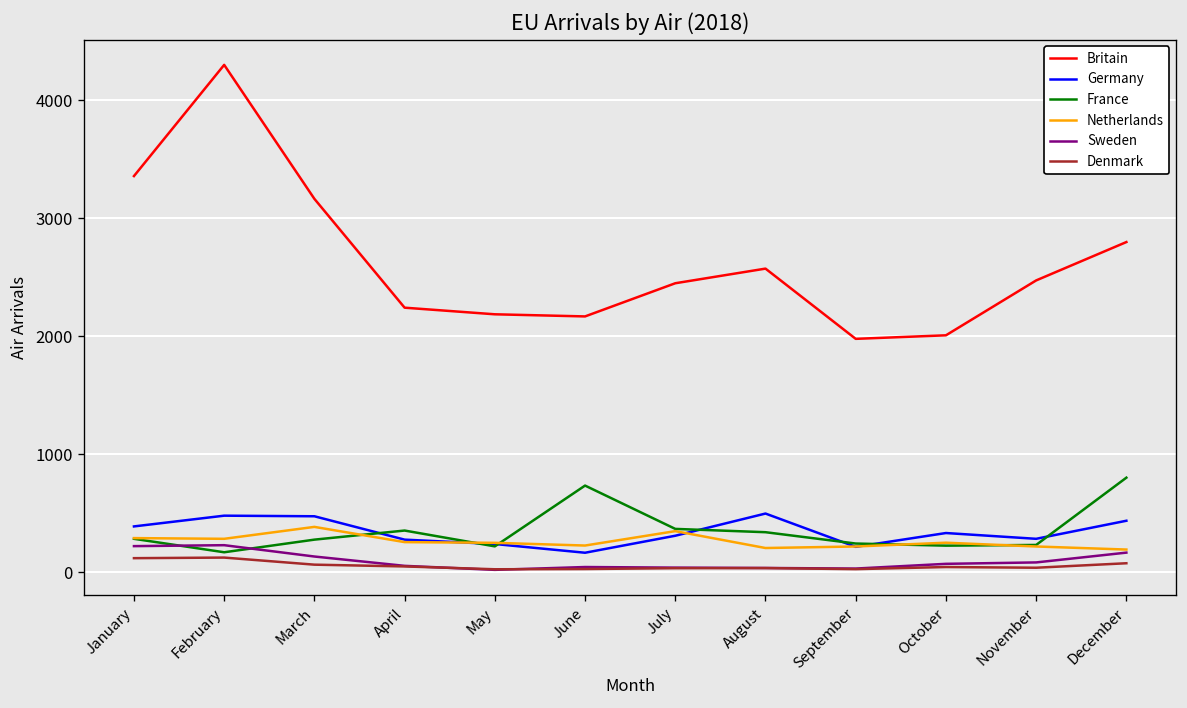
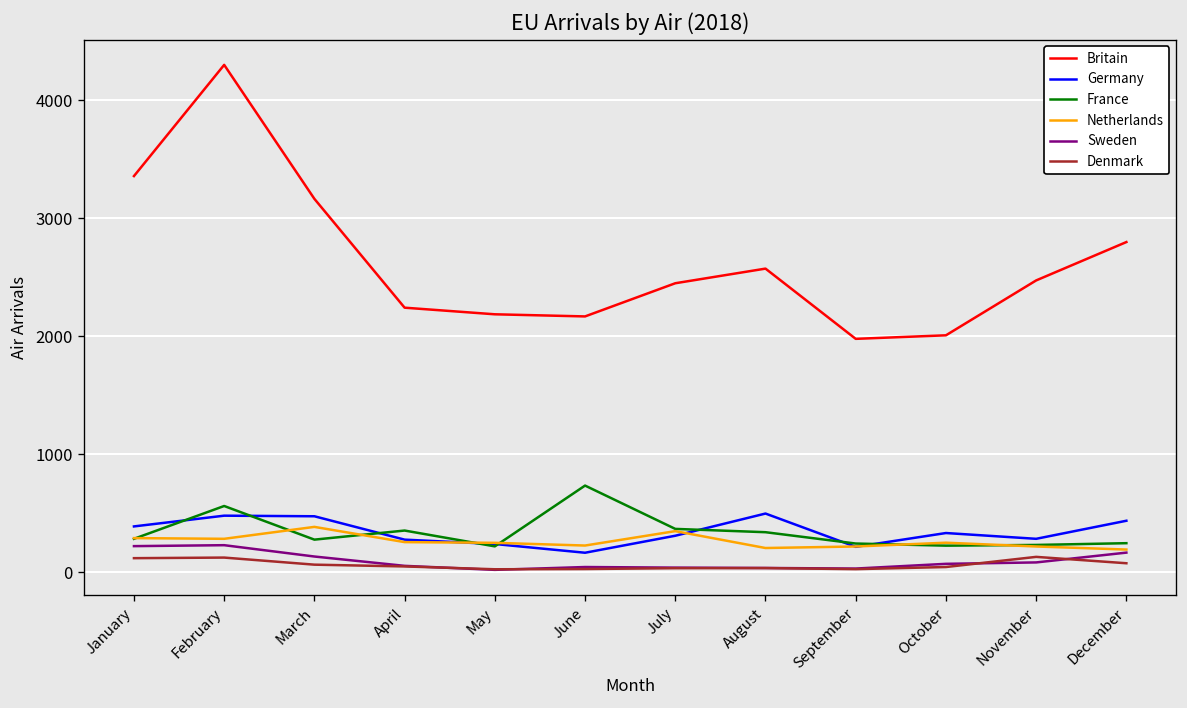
  {
    "Britain": {
      "January": 3400,
      "February": 4300,
      "March": 3200,
      "April": 2200,
      "May": 2200,
      "June": 2200,
      "July": 2400,
      "August": 2600,
      "September": 2000,
      "October": 2000,
      "November": 2500,
      "December": 2800
    },
    "Germany": {
      "January": 400,
      "February": 500,
      "March": 500,
      "June": 200,
      "July": 300,
      "August": 500,
      "October": 300,
      "November": 300,
      "December": 400
    },
    "France": {
-     "February": 200,
+     "February": 600,
      "March": 300,
      "April": 400,
      "June": 700,
      "August": 300,
-     "December": 800
+     "December": 200
    },
    "Netherlands": {
      "February": 300,
      "March": 400,
      "June": 200,
      "August": 200
    },
    "Sweden": {
      "January": 200,
      "February": 200,
      "March": 100,
      "October": 100,
      "November": 100
    },
    "Denmark": {
      "January": 100,
      "February": 100,
      "March": 100,
      "October": 0,
-     "November": 0,
+     "November": 100,
      "December": 100
    }
  }
